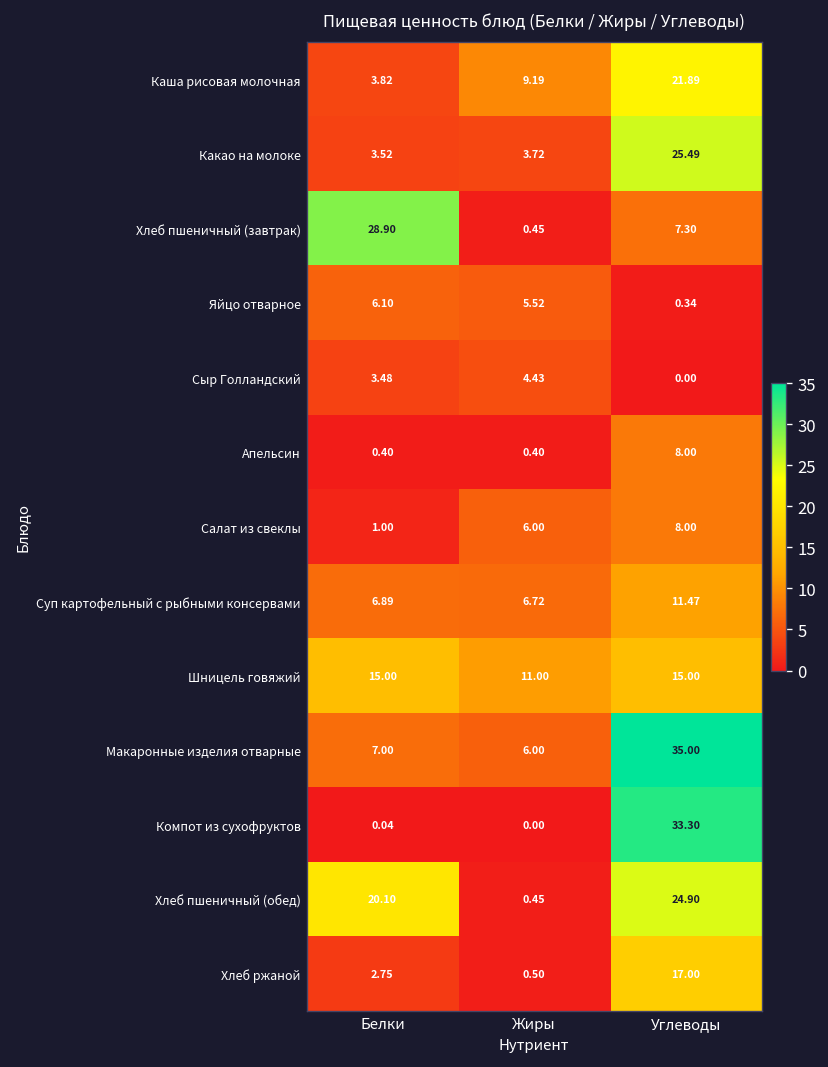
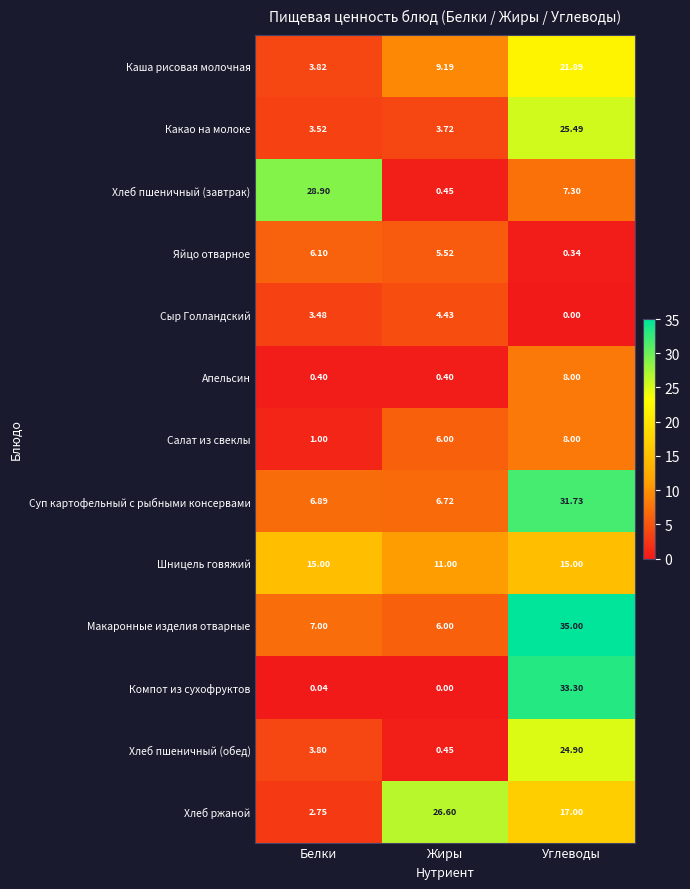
  {
    "Каша рисовая молочная": {
      "Белки": 3.82,
      "Жиры": 9.19,
      "Углеводы": 21.89
    },
    "Какао на молоке": {
      "Белки": 3.52,
      "Жиры": 3.72,
      "Углеводы": 25.49
    },
    "Хлеб пшеничный (завтрак)": {
      "Белки": 28.90,
      "Жиры": 0.45,
      "Углеводы": 7.30
    },
    "Яйцо отварное": {
      "Белки": 6.10,
      "Жиры": 5.52,
      "Углеводы": 0.34
    },
    "Сыр Голландский": {
      "Белки": 3.48,
      "Жиры": 4.43,
      "Углеводы": 0.00
    },
    "Апельсин": {
      "Белки": 0.40,
      "Жиры": 0.40,
      "Углеводы": 8.00
    },
    "Салат из свеклы": {
      "Белки": 1.00,
      "Жиры": 6.00,
      "Углеводы": 8.00
    },
    "Суп картофельный с рыбными консервами": {
      "Белки": 6.89,
      "Жиры": 6.72,
-     "Углеводы": 11.47
+     "Углеводы": 31.73
    },
    "Шницель говяжий": {
      "Белки": 15.00,
      "Жиры": 11.00,
      "Углеводы": 15.00
    },
    "Макаронные изделия отварные": {
      "Белки": 7.00,
      "Жиры": 6.00,
      "Углеводы": 35.00
    },
    "Компот из сухофруктов": {
      "Белки": 0.04,
      "Жиры": 0.00,
      "Углеводы": 33.30
    },
    "Хлеб пшеничный (обед)": {
-     "Белки": 20.10,
+     "Белки": 3.80,
      "Жиры": 0.45,
      "Углеводы": 24.90
    },
    "Хлеб ржаной": {
      "Белки": 2.75,
-     "Жиры": 0.50,
+     "Жиры": 26.60,
      "Углеводы": 17.00
    }
  }
